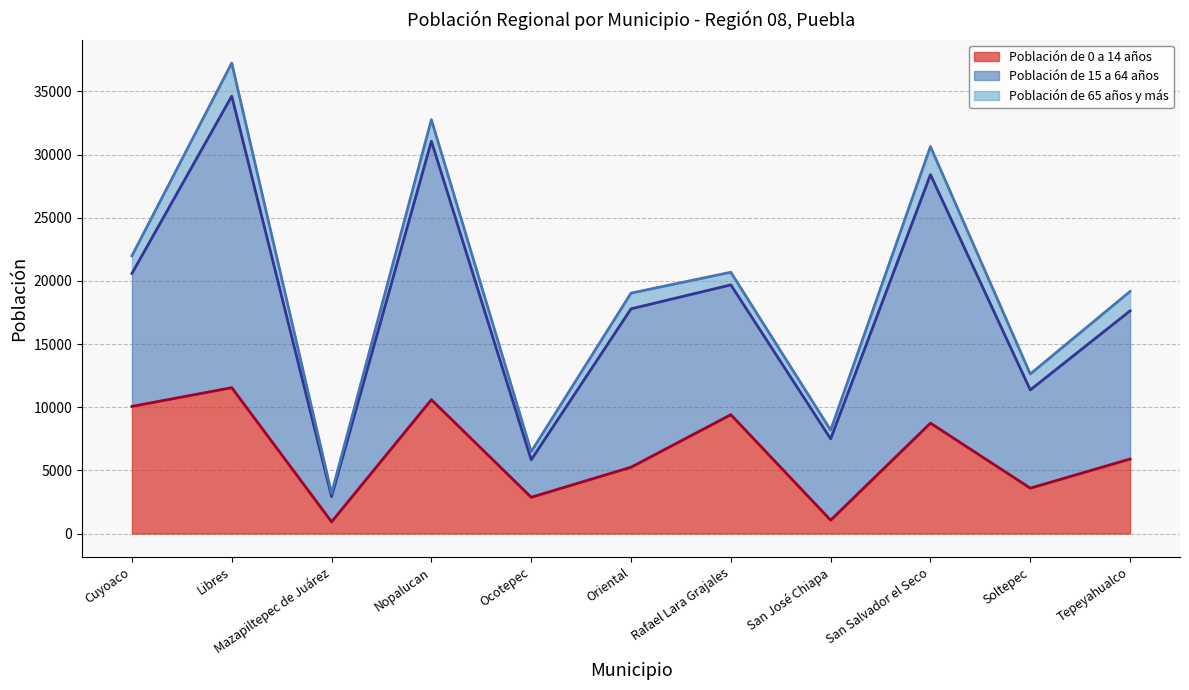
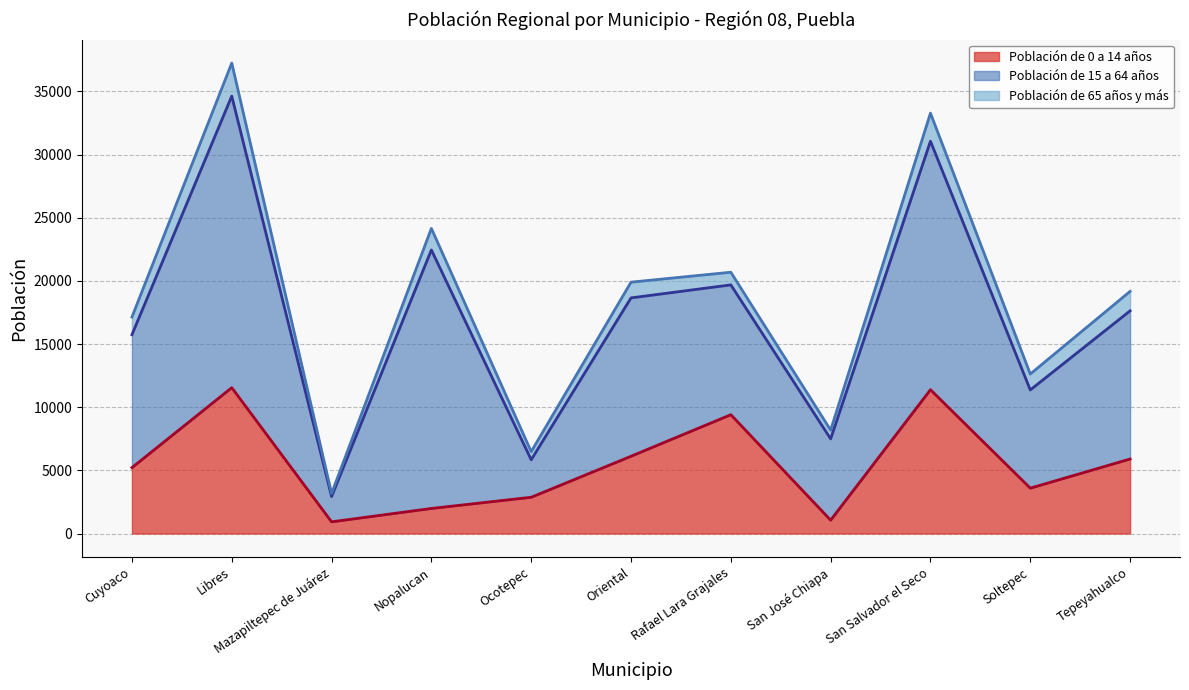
  {
    "Población de 0 a 14 años": {
-     "Cuyoaco": 10100,
+     "Cuyoaco": 5200,
      "Libres": 11600,
      "Mazapiltepec de Juárez": 900,
-     "Nopalucan": 10600,
+     "Nopalucan": 2000,
      "Ocotepec": 2900,
-     "Oriental": 5300,
+     "Oriental": 6100,
      "Rafael Lara Grajales": 9400,
      "San José Chiapa": 1100,
-     "San Salvador el Seco": 8700,
+     "San Salvador el Seco": 11400,
      "Soltepec": 3600,
      "Tepeyahualco": 5900
    }
  }
